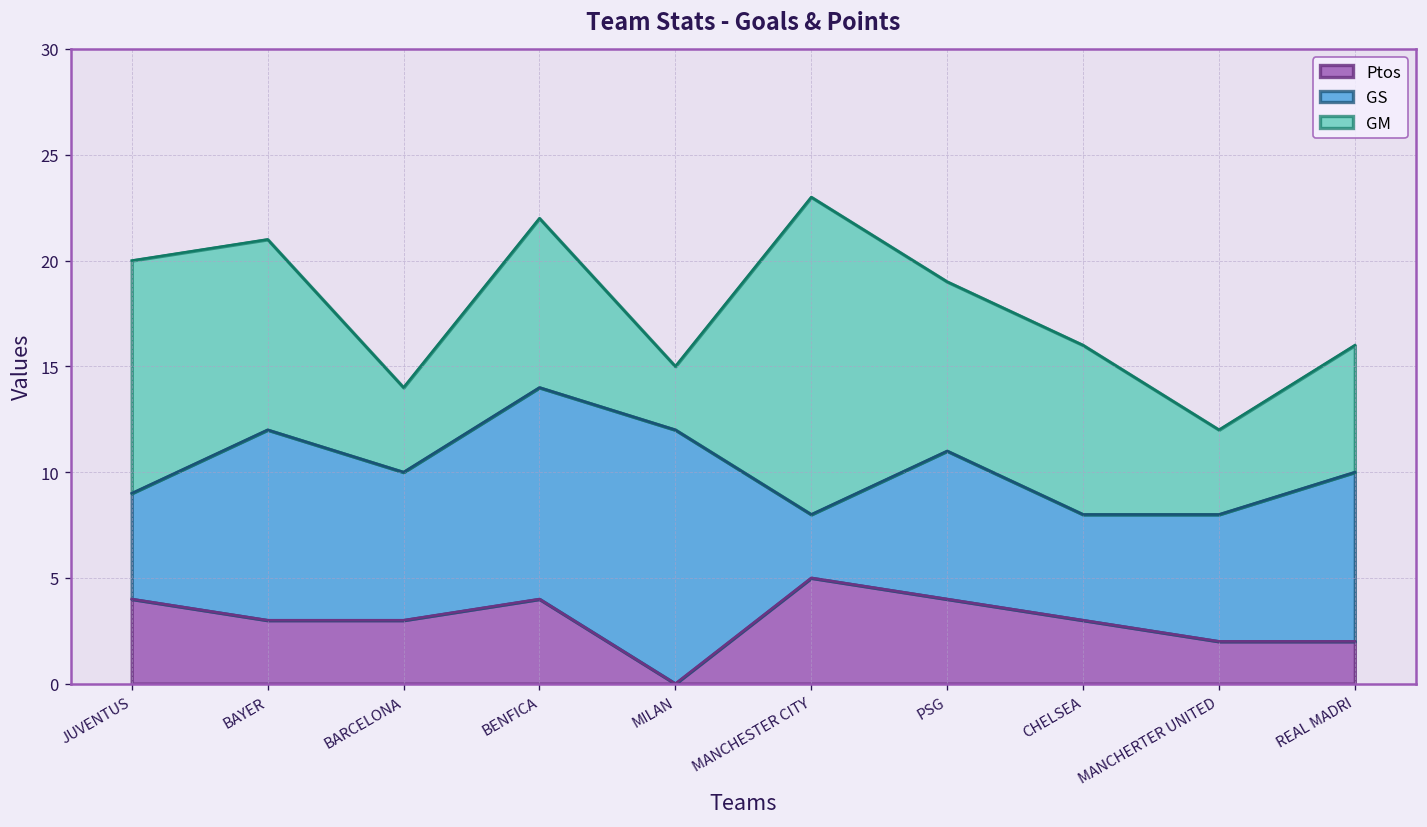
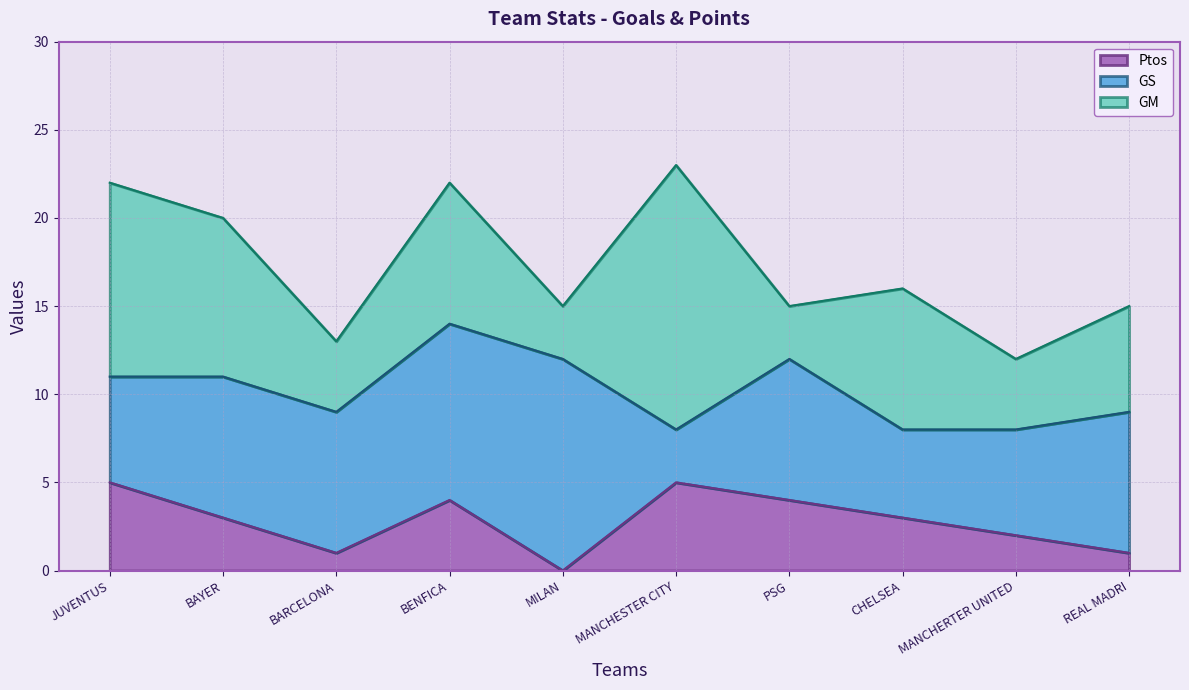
  {
    "Ptos": {
-     "JUVENTUS": 4,
+     "JUVENTUS": 5,
      "BAYER": 3,
-     "BARCELONA": 3,
+     "BARCELONA": 1,
      "BENFICA": 4,
      "MILAN": 0,
      "MANCHESTER CITY": 5,
      "PSG": 4,
      "CHELSEA": 3,
      "MANCHERTER UNITED": 2,
-     "REAL MADRI": 2
+     "REAL MADRI": 1
    },
    "GS": {
-     "JUVENTUS": 5,
-     "BAYER": 9,
-     "BARCELONA": 7,
+     "JUVENTUS": 6,
+     "BAYER": 8,
+     "BARCELONA": 8,
      "BENFICA": 10,
      "MILAN": 12,
      "MANCHESTER CITY": 3,
-     "PSG": 7,
+     "PSG": 8,
      "CHELSEA": 5,
      "MANCHERTER UNITED": 6,
      "REAL MADRI": 8
    },
    "GM": {
      "JUVENTUS": 11,
      "BAYER": 9,
      "BARCELONA": 4,
      "BENFICA": 8,
      "MILAN": 3,
      "MANCHESTER CITY": 15,
-     "PSG": 8,
+     "PSG": 3,
      "CHELSEA": 8,
      "MANCHERTER UNITED": 4,
      "REAL MADRI": 6
    }
  }
